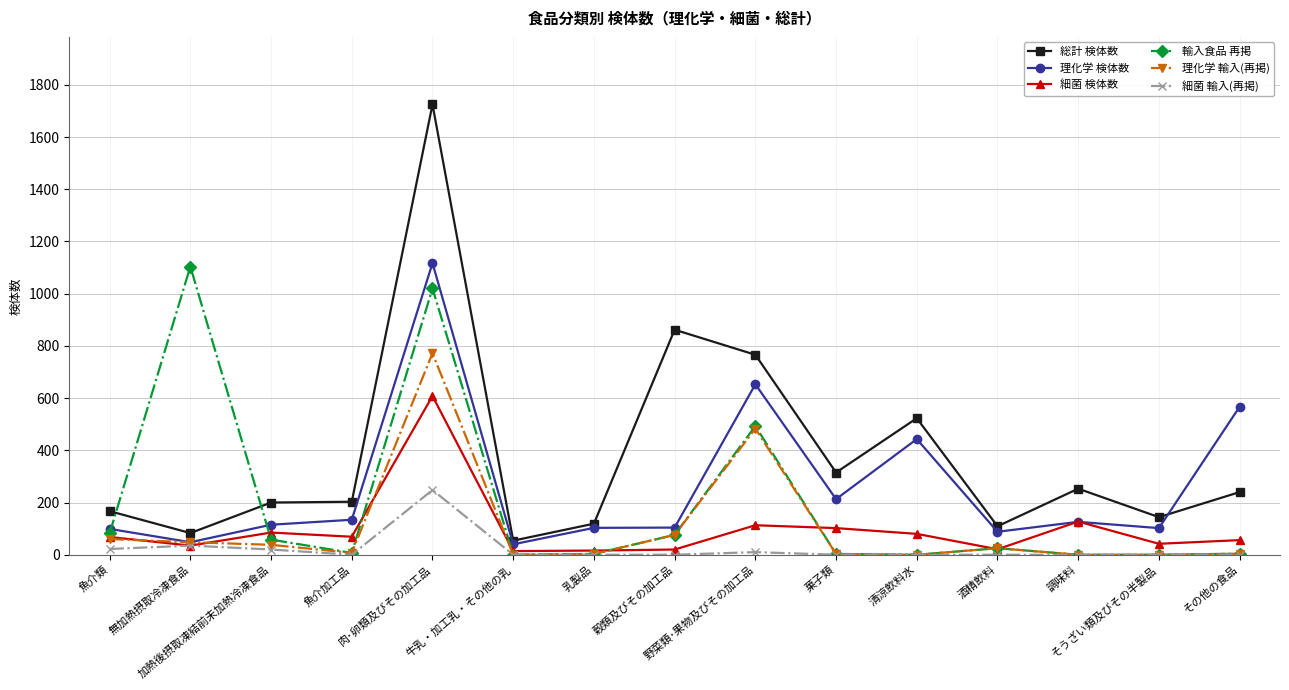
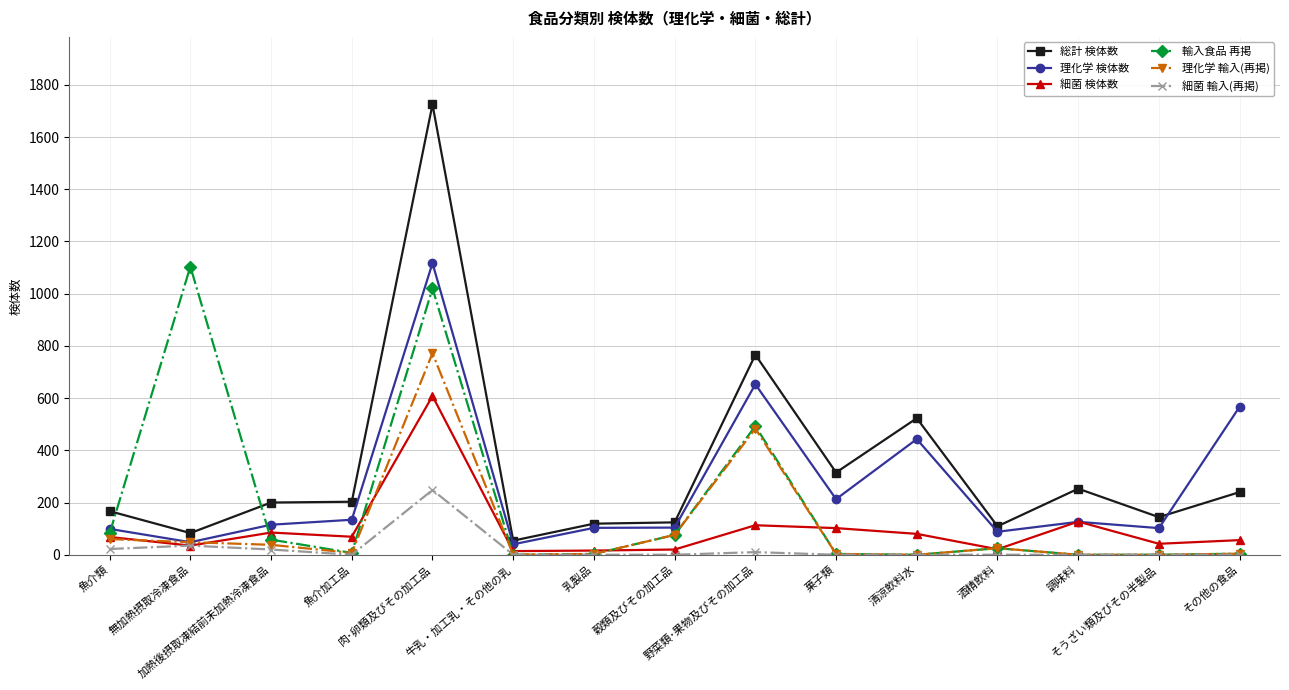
  {
    "総計 検体数": {
      "魚介類": 170,
      "無加熱摂取冷凍食品": 80,
      "加熱後摂取凍結前未加熱冷凍食品": 200,
      "魚介加工品": 200,
      "肉･卵類及びその加工品": 1730,
      "牛乳・加工乳・その他の乳": 50,
      "乳製品": 120,
-     "穀類及びその加工品": 860,
+     "穀類及びその加工品": 120,
      "野菜類･果物及びその加工品": 770,
      "菓子類": 320,
      "清涼飲料水": 520,
      "酒精飲料": 110,
      "調味料": 250,
      "そうざい類及びその半製品": 140,
      "その他の食品": 240
    },
    "理化学 検体数": {
      "魚介類": 100,
      "加熱後摂取凍結前未加熱冷凍食品": 120,
      "魚介加工品": 130,
      "肉･卵類及びその加工品": 1120,
      "牛乳・加工乳・その他の乳": 40,
      "乳製品": 100,
      "穀類及びその加工品": 100,
      "野菜類･果物及びその加工品": 650,
      "菓子類": 210,
      "清涼飲料水": 440,
      "酒精飲料": 90,
      "そうざい類及びその半製品": 100,
      "その他の食品": 570
    },
    "細菌 検体数": {
      "加熱後摂取凍結前未加熱冷凍食品": 90,
      "魚介加工品": 70,
      "肉･卵類及びその加工品": 610,
      "牛乳・加工乳・その他の乳": 10,
      "乳製品": 20,
      "穀類及びその加工品": 20,
      "野菜類･果物及びその加工品": 110,
      "菓子類": 100,
      "清涼飲料水": 80,
      "そうざい類及びその半製品": 40,
      "その他の食品": 60
    },
    "輸入食品 再掲": {
      "魚介類": 80,
      "無加熱摂取冷凍食品": 1100,
      "加熱後摂取凍結前未加熱冷凍食品": 60,
      "肉･卵類及びその加工品": 1020,
      "野菜類･果物及びその加工品": 490
    },
    "理化学 輸入(再掲)": {
      "加熱後摂取凍結前未加熱冷凍食品": 40,
      "肉･卵類及びその加工品": 770,
      "野菜類･果物及びその加工品": 480
    },
    "細菌 輸入(再掲)": {
      "魚介類": 20,
      "加熱後摂取凍結前未加熱冷凍食品": 20,
      "肉･卵類及びその加工品": 250,
      "穀類及びその加工品": 0,
      "野菜類･果物及びその加工品": 10,
      "酒精飲料": 0
    }
  }
